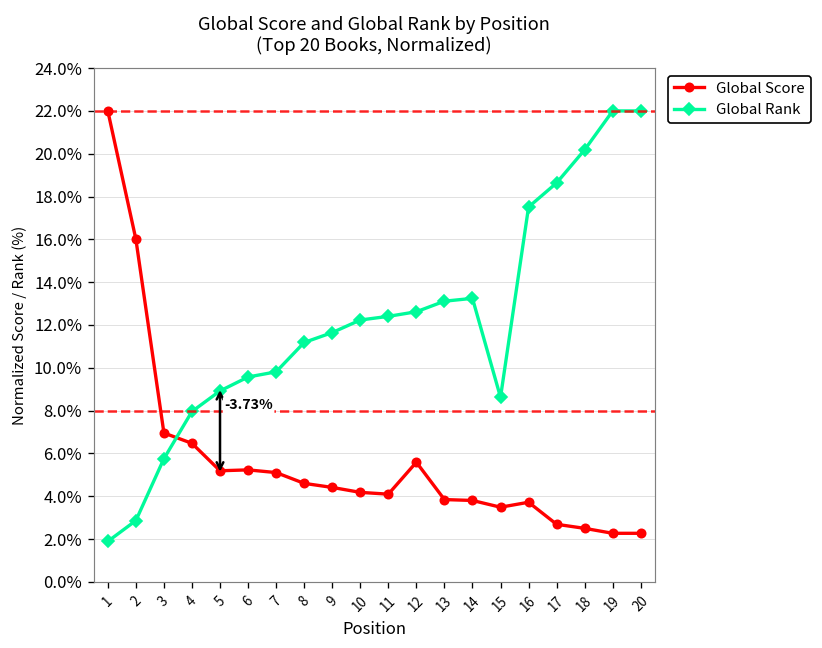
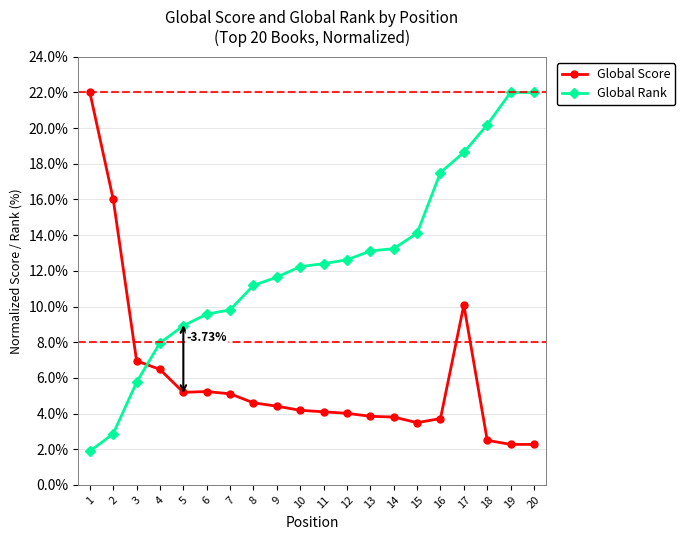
  {
    "Global Score": {
      "1": "22.0%",
      "2": "16.0%",
      "3": "7.0%",
      "4": "6.5%",
      "5": "5.2%",
      "6": "5.2%",
      "7": "5.1%",
      "8": "4.6%",
      "9": "4.4%",
      "10": "4.2%",
      "11": "4.1%",
-     "12": "5.6%",
+     "12": "4.0%",
      "13": "3.8%",
      "14": "3.8%",
      "15": "3.5%",
      "16": "3.7%",
-     "17": "2.7%",
+     "17": "10.1%",
      "18": "2.5%",
      "19": "2.3%",
      "20": "2.3%"
    },
    "Global Rank": {
      "1": "1.9%",
      "2": "2.9%",
      "3": "5.8%",
      "4": "8.0%",
      "6": "9.6%",
      "7": "9.8%",
      "8": "11.2%",
      "9": "11.6%",
      "10": "12.2%",
      "11": "12.4%",
      "12": "12.6%",
      "13": "13.1%",
      "14": "13.2%",
-     "15": "8.6%",
+     "15": "14.1%",
      "16": "17.5%",
      "17": "18.6%",
      "18": "20.2%",
      "19": "22.0%",
      "20": "22.0%"
    }
  }
